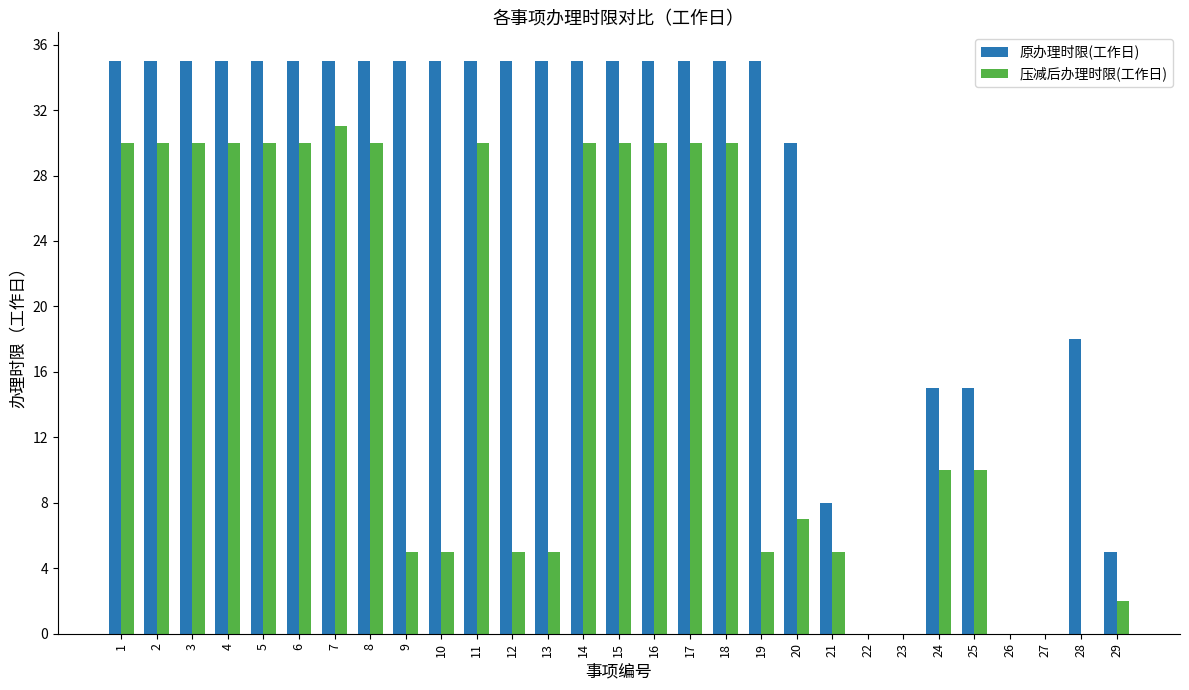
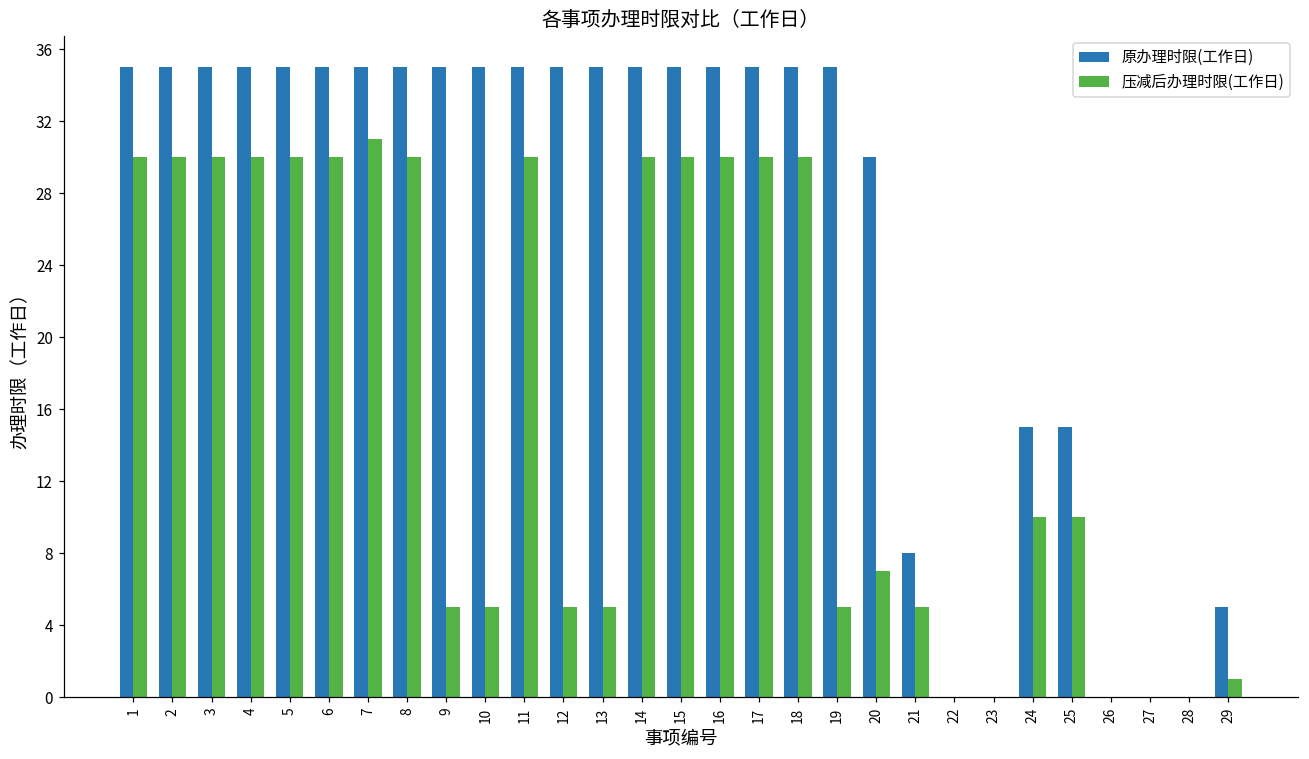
  {
    "原办理时限(工作日)": {
      "1": 35,
      "2": 35,
      "3": 35,
      "4": 35,
      "5": 35,
      "6": 35,
      "7": 35,
      "8": 35,
      "9": 35,
      "10": 35,
      "11": 35,
      "12": 35,
      "13": 35,
      "14": 35,
      "15": 35,
      "16": 35,
      "17": 35,
      "18": 35,
      "19": 35,
      "20": 30,
      "21": 8,
      "22": 0,
      "23": 0,
      "24": 15,
      "25": 15,
      "26": 0,
      "27": 0,
-     "28": 18,
+     "28": 0,
      "29": 5
    },
    "压减后办理时限(工作日)": {
      "1": 30,
      "2": 30,
      "3": 30,
      "4": 30,
      "5": 30,
      "6": 30,
      "7": 31,
      "8": 30,
      "9": 5,
      "10": 5,
      "11": 30,
      "12": 5,
      "13": 5,
      "14": 30,
      "15": 30,
      "16": 30,
      "17": 30,
      "18": 30,
      "19": 5,
      "20": 7,
      "21": 5,
      "22": 0,
      "23": 0,
      "24": 10,
      "25": 10,
      "26": 0,
      "27": 0,
      "28": 0,
-     "29": 2
+     "29": 1
    }
  }
